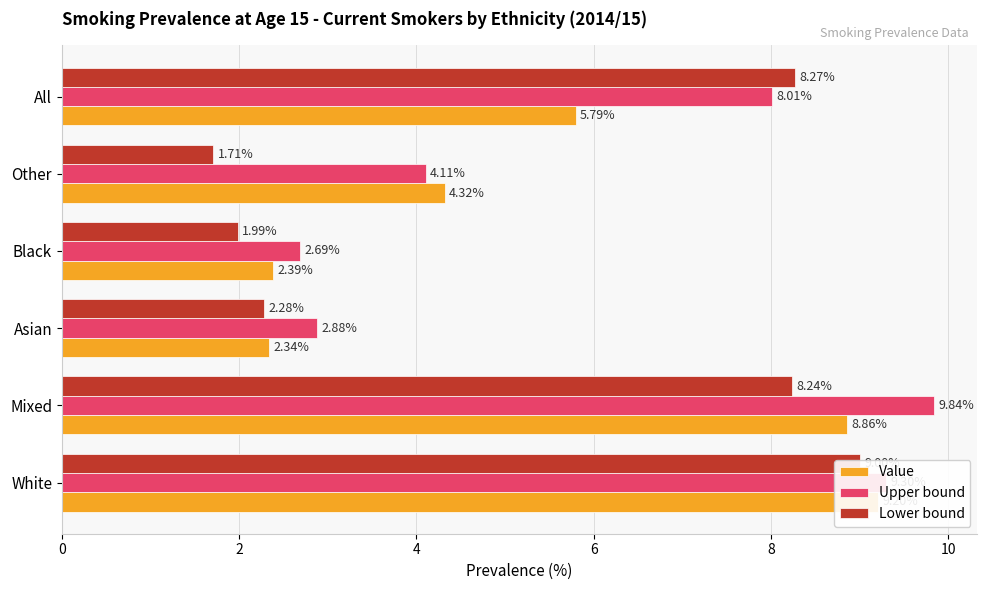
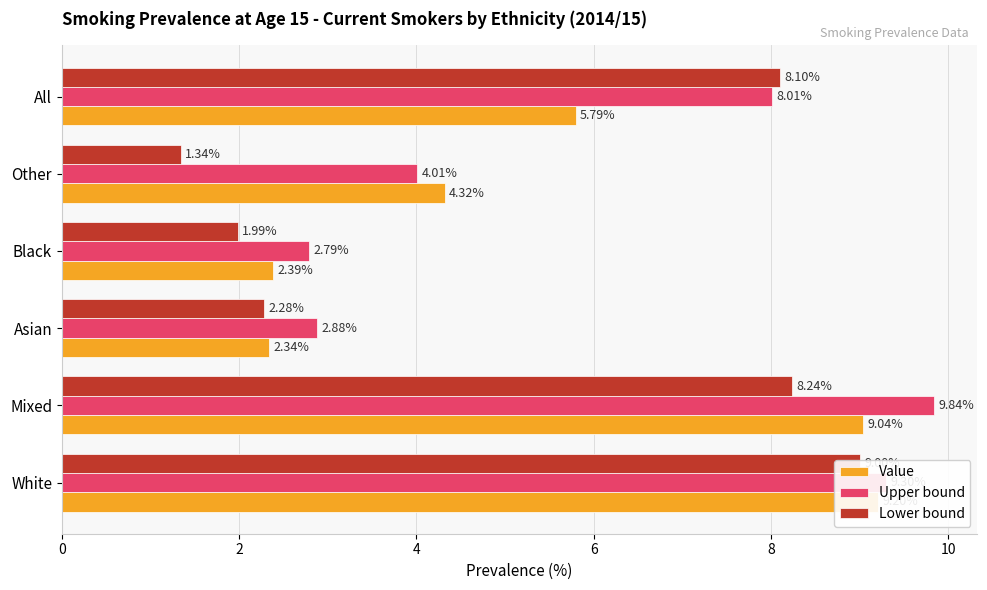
  {
    "Value": {
      "All": "5.79%",
      "Other": "4.32%",
      "Black": "2.39%",
      "Asian": "2.34%",
-     "Mixed": "8.86%"
+     "Mixed": "9.04%"
    },
    "Upper bound": {
      "All": "8.01%",
-     "Other": "4.11%",
-     "Black": "2.69%",
+     "Other": "4.01%",
+     "Black": "2.79%",
      "Asian": "2.88%",
      "Mixed": "9.84%"
    },
    "Lower bound": {
-     "All": "8.27%",
-     "Other": "1.71%",
+     "All": "8.10%",
+     "Other": "1.34%",
      "Black": "1.99%",
      "Asian": "2.28%",
      "Mixed": "8.24%"
    }
  }
